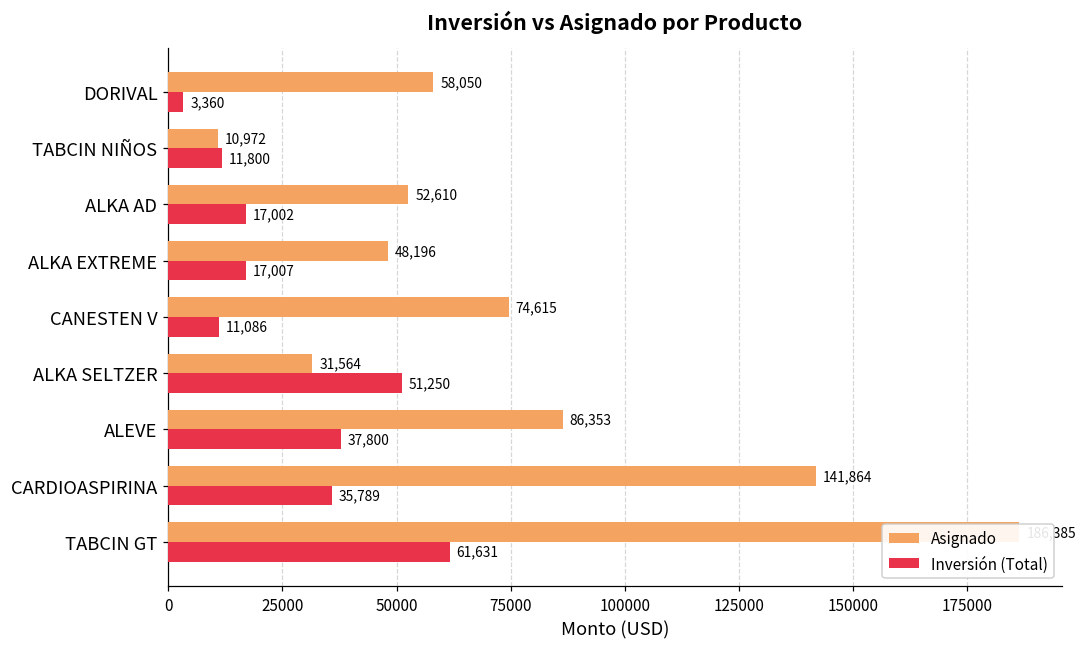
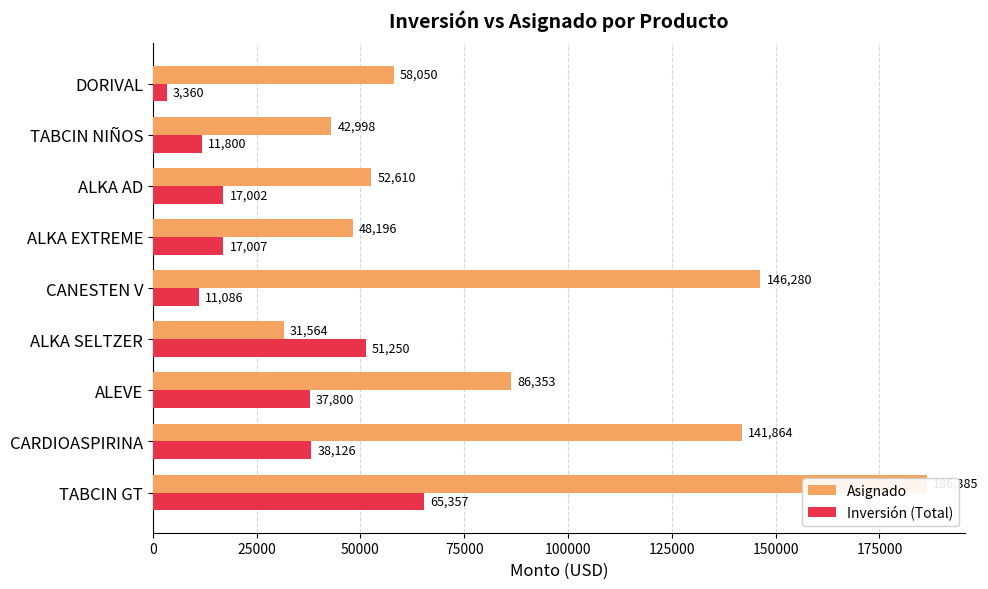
  {
    "Asignado": {
      "DORIVAL": "58,050",
-     "TABCIN NIÑOS": "10,972",
+     "TABCIN NIÑOS": "42,998",
      "ALKA AD": "52,610",
      "ALKA EXTREME": "48,196",
-     "CANESTEN V": "74,615",
+     "CANESTEN V": "146,280",
      "ALKA SELTZER": "31,564",
      "ALEVE": "86,353",
      "CARDIOASPIRINA": "141,864"
    },
    "Inversión (Total)": {
      "DORIVAL": "3,360",
      "TABCIN NIÑOS": "11,800",
      "ALKA AD": "17,002",
      "ALKA EXTREME": "17,007",
      "CANESTEN V": "11,086",
      "ALKA SELTZER": "51,250",
      "ALEVE": "37,800",
-     "CARDIOASPIRINA": "35,789",
-     "TABCIN GT": "61,631"
+     "CARDIOASPIRINA": "38,126",
+     "TABCIN GT": "65,357"
    }
  }
